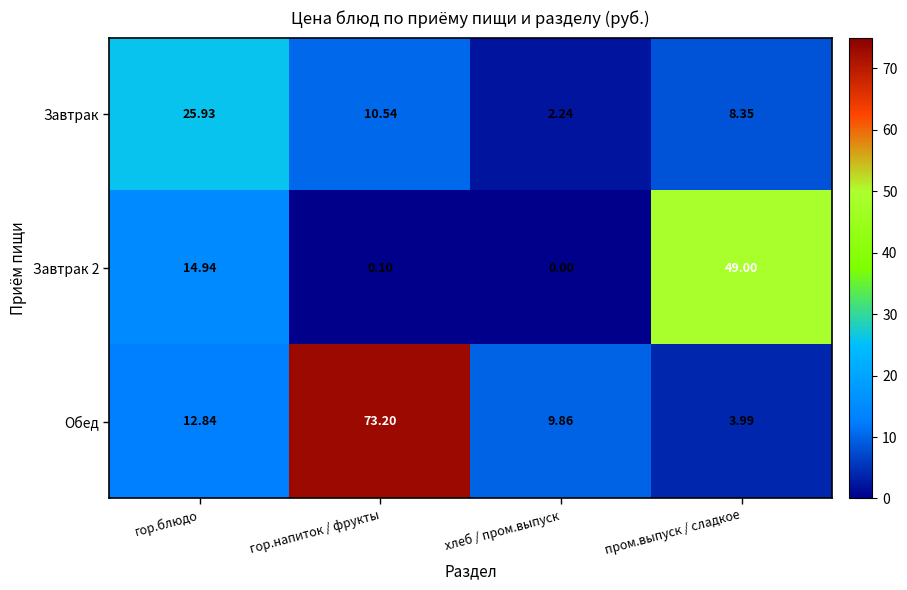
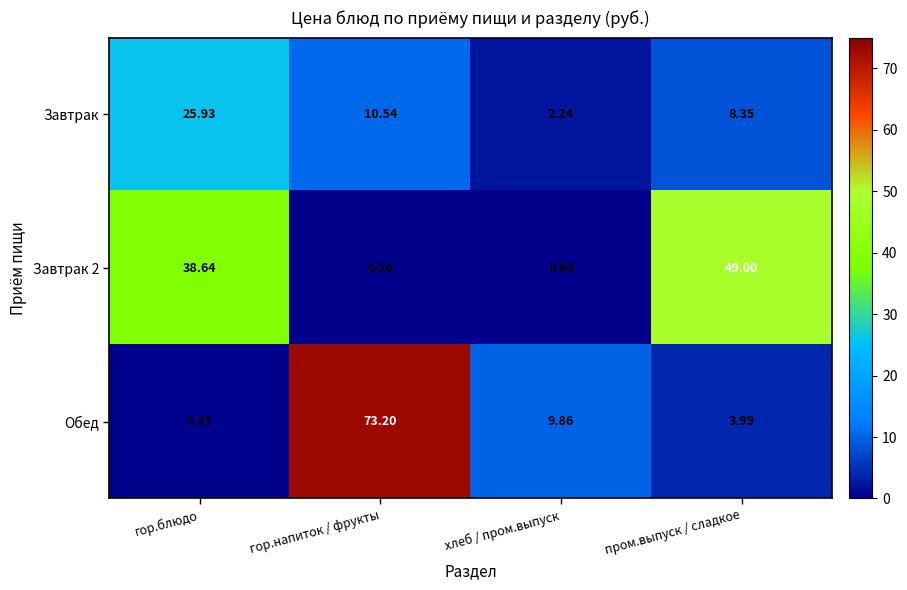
  {
    "Завтрак": {
      "гор.блюдо": 25.93,
      "гор.напиток / фрукты": 10.54,
      "хлеб / пром.выпуск": 2.24,
      "пром.выпуск / сладкое": 8.35
    },
    "Завтрак 2": {
-     "гор.блюдо": 14.94,
+     "гор.блюдо": 38.64,
      "гор.напиток / фрукты": 0.10,
      "хлеб / пром.выпуск": 0.00,
      "пром.выпуск / сладкое": 49.00
    },
    "Обед": {
-     "гор.блюдо": 12.84,
+     "гор.блюдо": 0.31,
      "гор.напиток / фрукты": 73.20,
      "хлеб / пром.выпуск": 9.86,
      "пром.выпуск / сладкое": 3.99
    }
  }
